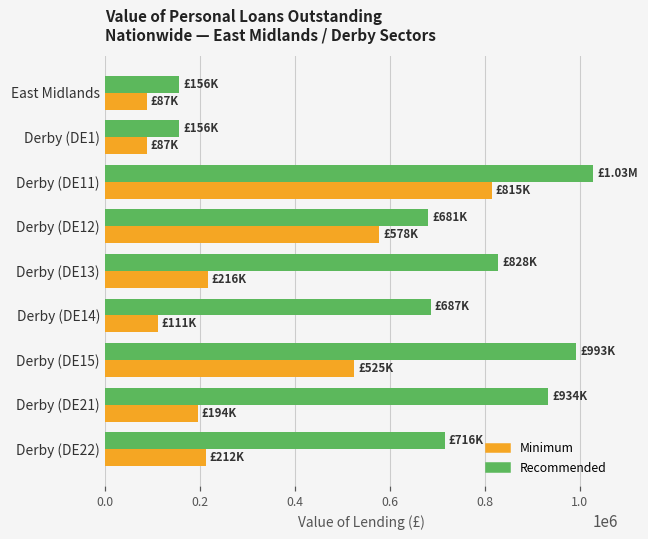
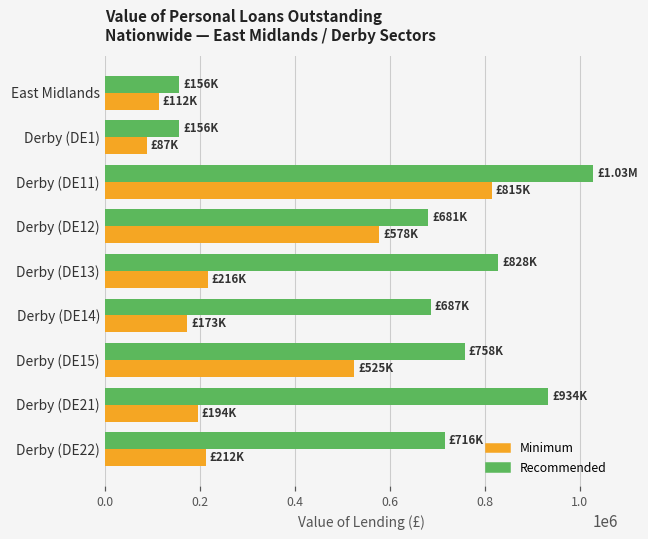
  {
    "Minimum": {
-     "East Midlands": "£87K",
+     "East Midlands": "£112K",
      "Derby (DE1)": "£87K",
      "Derby (DE11)": "£815K",
      "Derby (DE12)": "£578K",
      "Derby (DE13)": "£216K",
-     "Derby (DE14)": "£111K",
+     "Derby (DE14)": "£173K",
      "Derby (DE15)": "£525K",
      "Derby (DE21)": "£194K",
      "Derby (DE22)": "£212K"
    },
    "Recommended": {
      "East Midlands": "£156K",
      "Derby (DE1)": "£156K",
      "Derby (DE11)": "£1.03M",
      "Derby (DE12)": "£681K",
      "Derby (DE13)": "£828K",
      "Derby (DE14)": "£687K",
-     "Derby (DE15)": "£993K",
+     "Derby (DE15)": "£758K",
      "Derby (DE21)": "£934K",
      "Derby (DE22)": "£716K"
    }
  }
